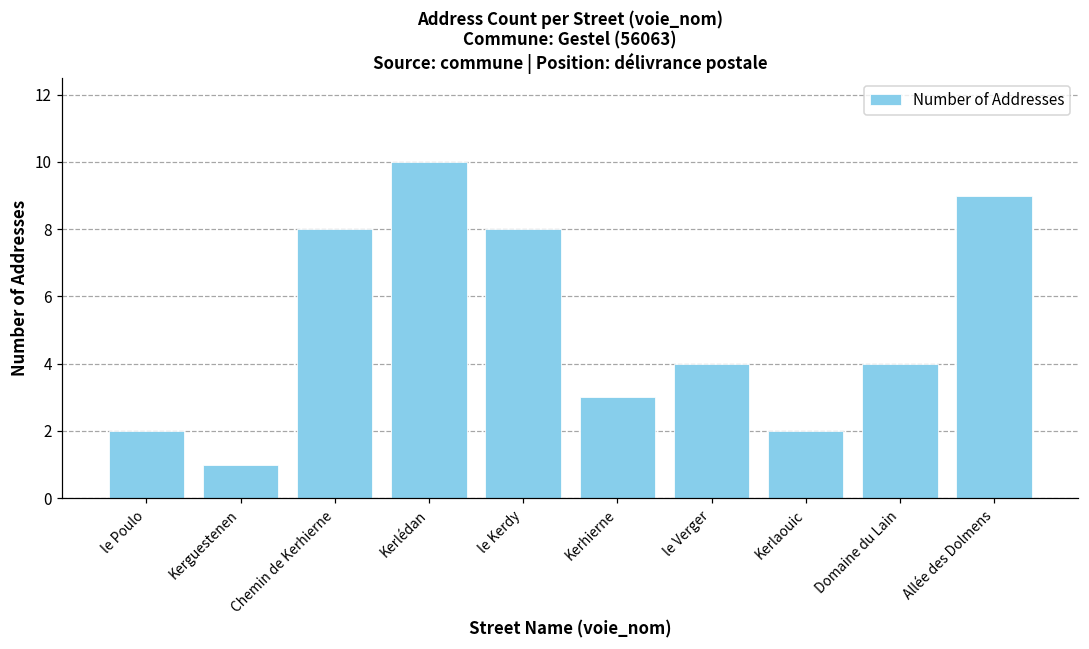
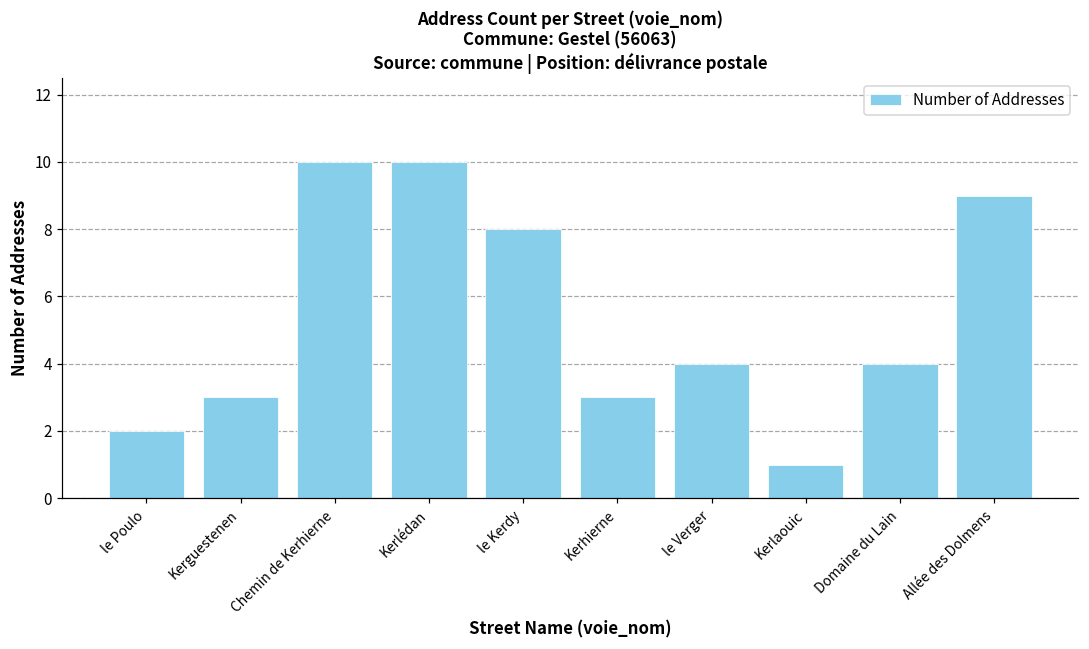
  {
    "le Poulo": 2,
-   "Kerguestenen": 1,
-   "Chemin de Kerhierne": 8,
+   "Kerguestenen": 3,
+   "Chemin de Kerhierne": 10,
    "Kerlédan": 10,
    "le Kerdy": 8,
    "Kerhierne": 3,
    "le Verger": 4,
-   "Kerlaouic": 2,
+   "Kerlaouic": 1,
    "Domaine du Lain": 4,
    "Allée des Dolmens": 9
  }
